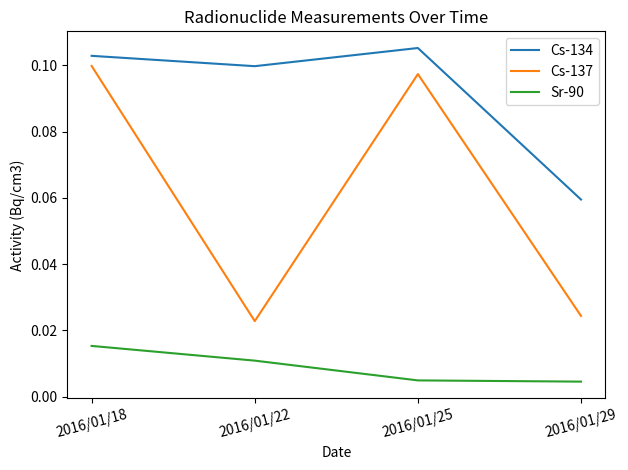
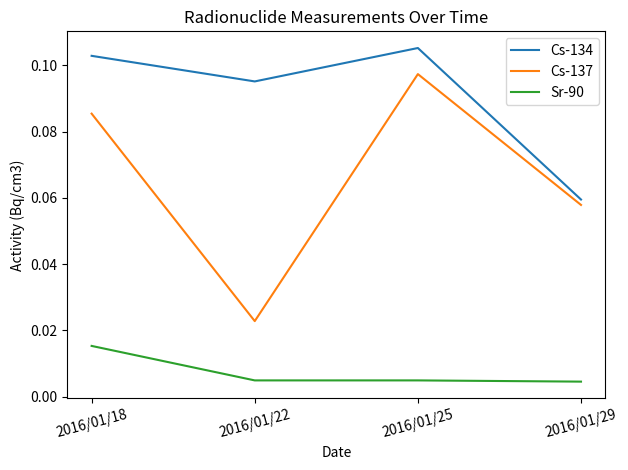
  {
    "Cs-134": {
      "2016/01/18": 0.103,
-     "2016/01/22": 0.100,
+     "2016/01/22": 0.095,
      "2016/01/25": 0.105,
      "2016/01/29": 0.059
    },
    "Cs-137": {
-     "2016/01/18": 0.100,
+     "2016/01/18": 0.085,
      "2016/01/22": 0.023,
      "2016/01/25": 0.097,
-     "2016/01/29": 0.024
+     "2016/01/29": 0.058
    },
    "Sr-90": {
      "2016/01/18": 0.015,
-     "2016/01/22": 0.011,
+     "2016/01/22": 0.005,
      "2016/01/25": 0.005,
      "2016/01/29": 0.005
    }
  }
